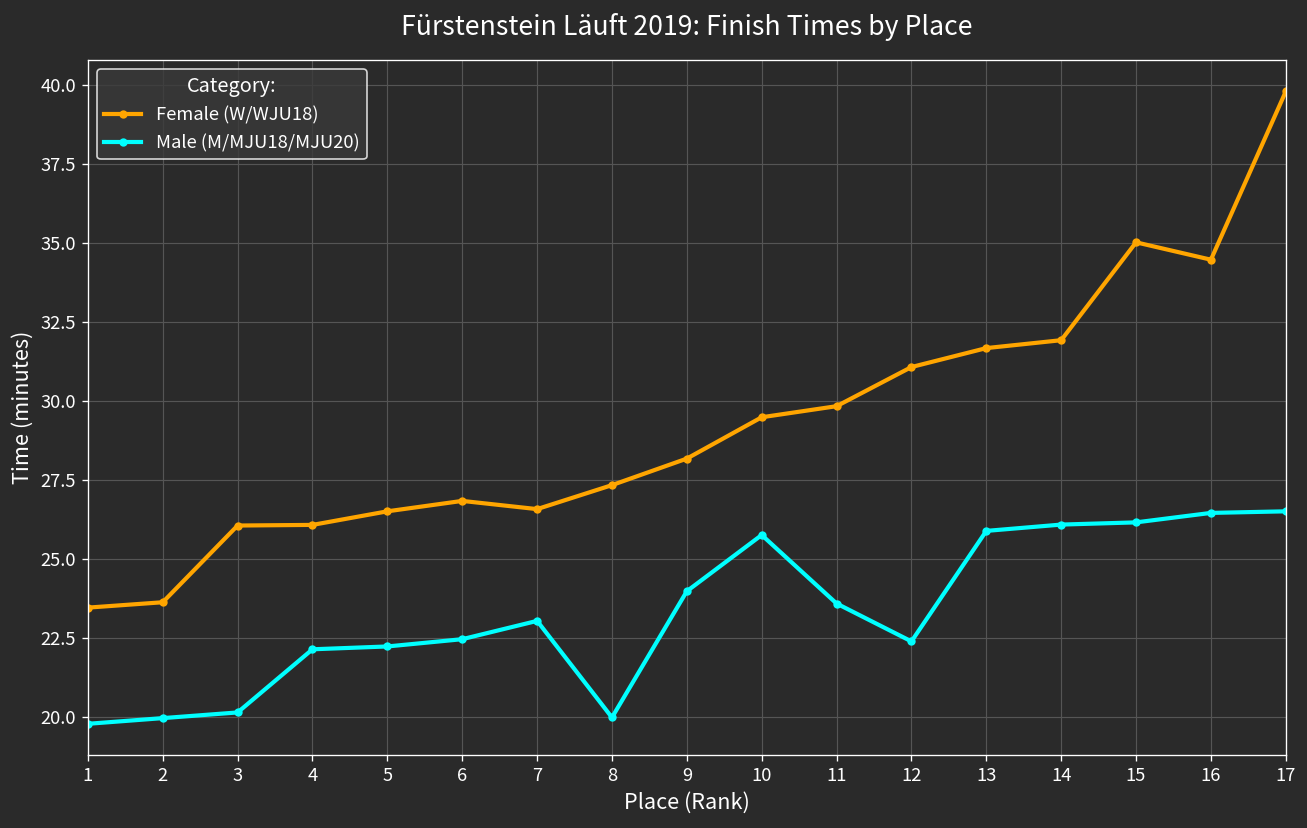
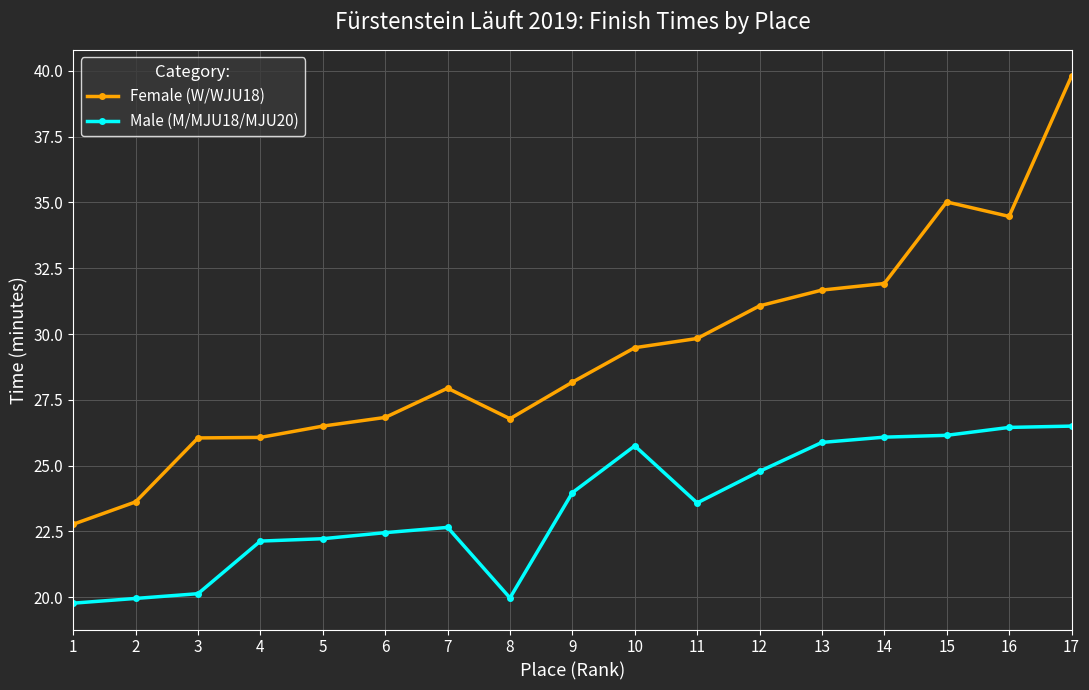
  {
    "Female (W/WJU18)": {
-     "1": 23.5,
+     "1": 22.8,
      "2": 23.6,
      "3": 26.1,
      "4": 26.1,
      "5": 26.5,
      "6": 26.8,
-     "7": 26.6,
-     "8": 27.3,
+     "7": 27.9,
+     "8": 26.8,
      "9": 28.2,
      "10": 29.5,
      "11": 29.8,
      "12": 31.1,
      "13": 31.7,
      "14": 31.9,
      "15": 35.0,
      "16": 34.5,
      "17": 39.8
    },
    "Male (M/MJU18/MJU20)": {
      "1": 19.8,
      "2": 20.0,
      "3": 20.1,
      "4": 22.1,
      "5": 22.2,
      "6": 22.5,
-     "7": 23.0,
+     "7": 22.7,
      "8": 20.0,
      "9": 24.0,
      "10": 25.8,
      "11": 23.6,
-     "12": 22.4,
+     "12": 24.8,
      "13": 25.9,
      "14": 26.1,
      "15": 26.2,
      "16": 26.5,
      "17": 26.5
    }
  }
